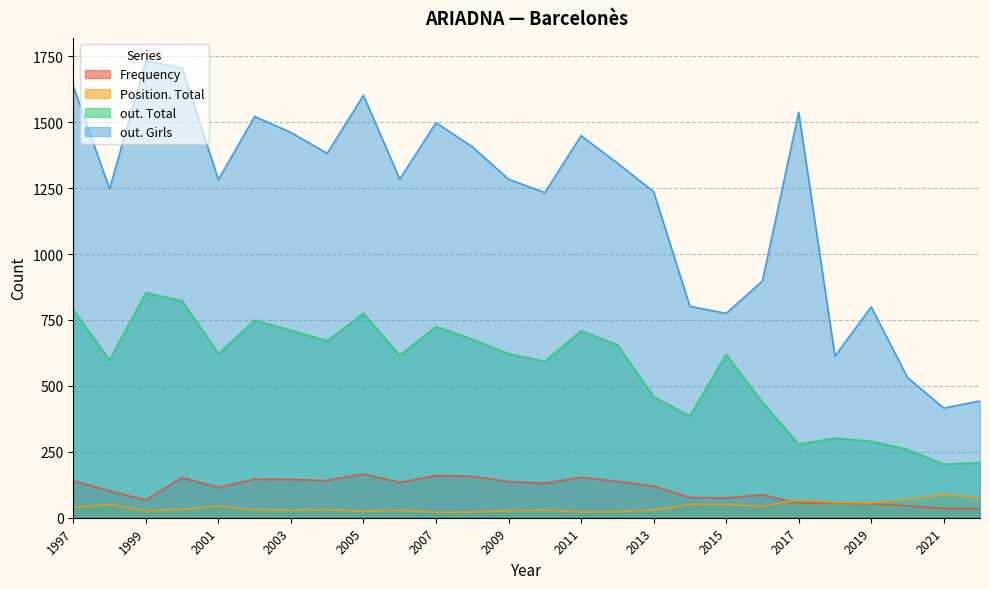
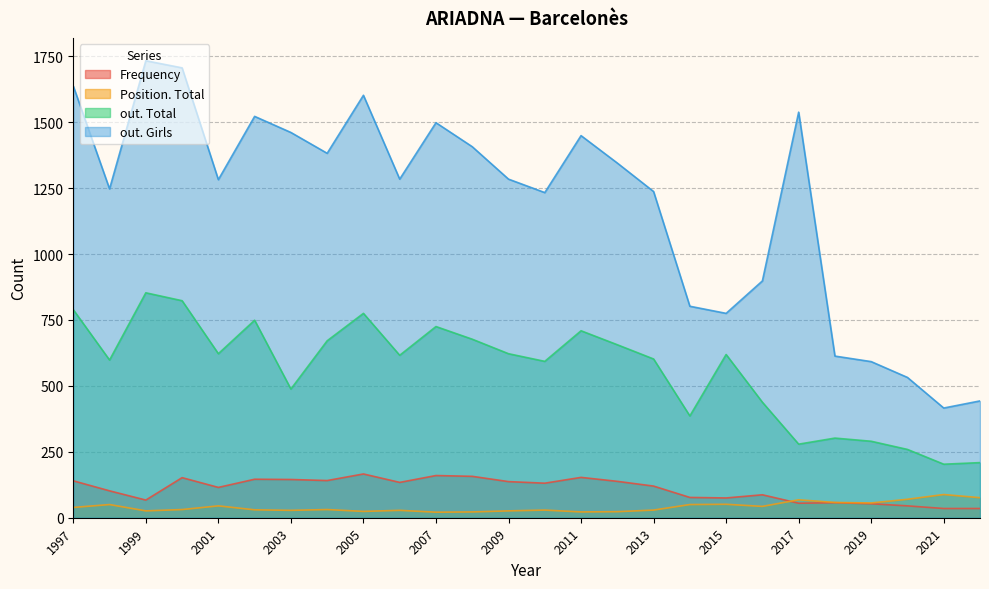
  {
    "Frequency": {
      "1997": 140,
      "1999": 70,
      "2001": 120,
      "2003": 150,
      "2005": 170,
      "2007": 160,
      "2009": 140,
      "2011": 150,
      "2013": 120,
      "2015": 80,
      "2017": 60,
      "2021": 40
    },
    "Position. Total": {
      "1997": 40,
      "1999": 30,
      "2001": 50,
      "2003": 30,
      "2005": 20,
      "2007": 20,
      "2009": 30,
      "2011": 20,
      "2013": 30,
      "2015": 50,
      "2017": 70,
      "2021": 90
    },
    "out. Total": {
      "1997": 790,
      "1999": 850,
      "2001": 620,
-     "2003": 710,
+     "2003": 490,
      "2005": 780,
      "2007": 730,
      "2009": 620,
      "2011": 710,
-     "2013": 460,
+     "2013": 600,
      "2015": 620,
      "2017": 280,
      "2019": 290,
      "2021": 200
    },
    "out. Girls": {
      "1997": 1640,
      "2001": 1280,
      "2003": 1460,
      "2005": 1600,
      "2007": 1500,
      "2009": 1280,
      "2011": 1450,
      "2013": 1240,
      "2015": 780,
      "2017": 1540,
-     "2019": 800,
+     "2019": 590,
      "2021": 420
    }
  }
